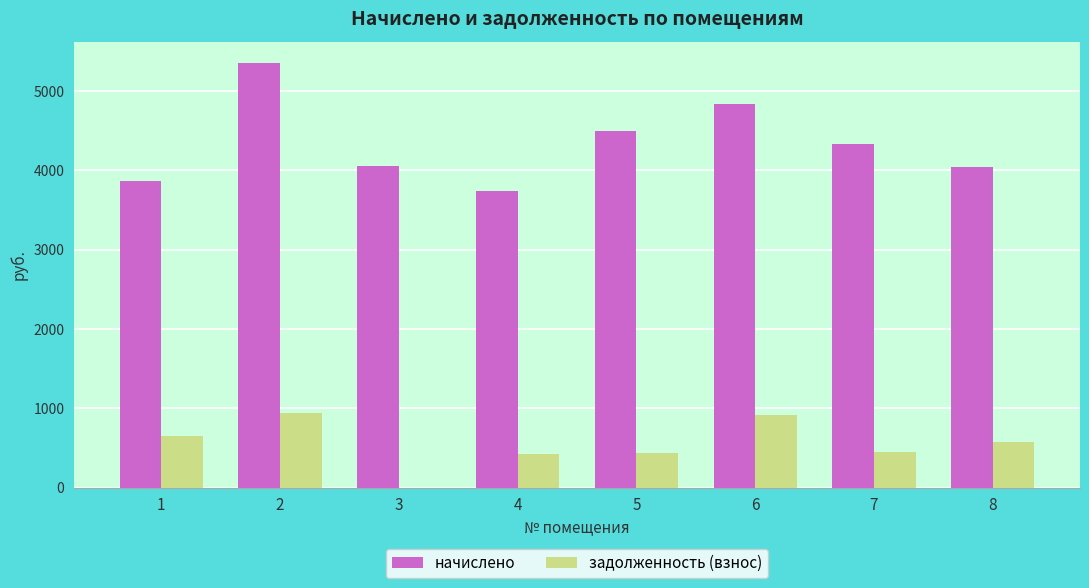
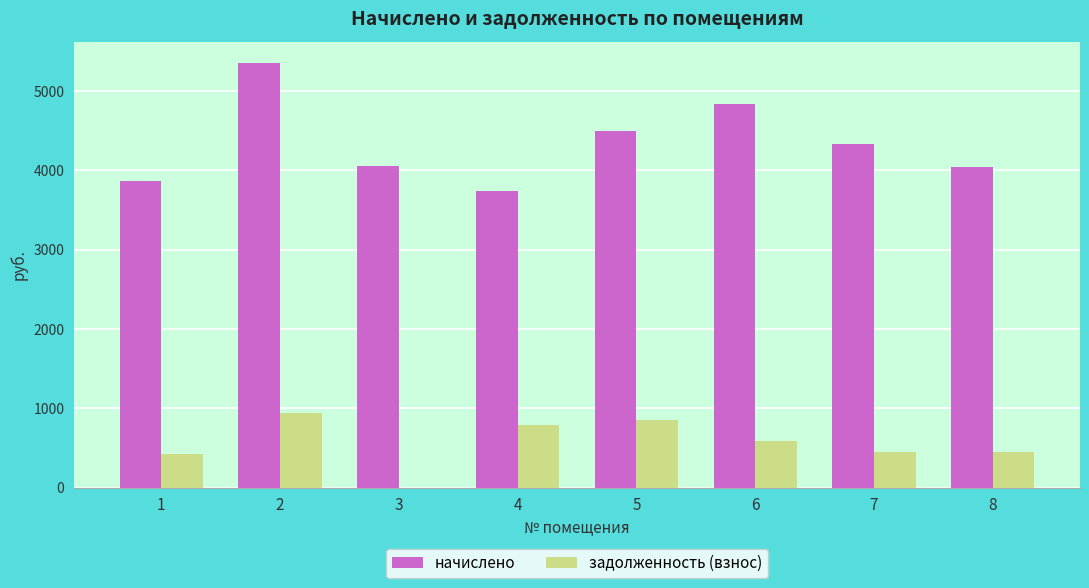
  {
    "начислено": {
      "1": 3900,
      "2": 5400,
      "3": 4100,
      "4": 3700,
      "5": 4500,
      "6": 4800,
      "7": 4300,
      "8": 4000
    },
    "задолженность (взнос)": {
-     "1": 600,
+     "1": 400,
      "2": 900,
      "3": 0,
-     "4": 400,
-     "5": 400,
-     "6": 900,
+     "4": 800,
+     "5": 800,
+     "6": 600,
      "7": 500,
-     "8": 600
+     "8": 400
    }
  }
